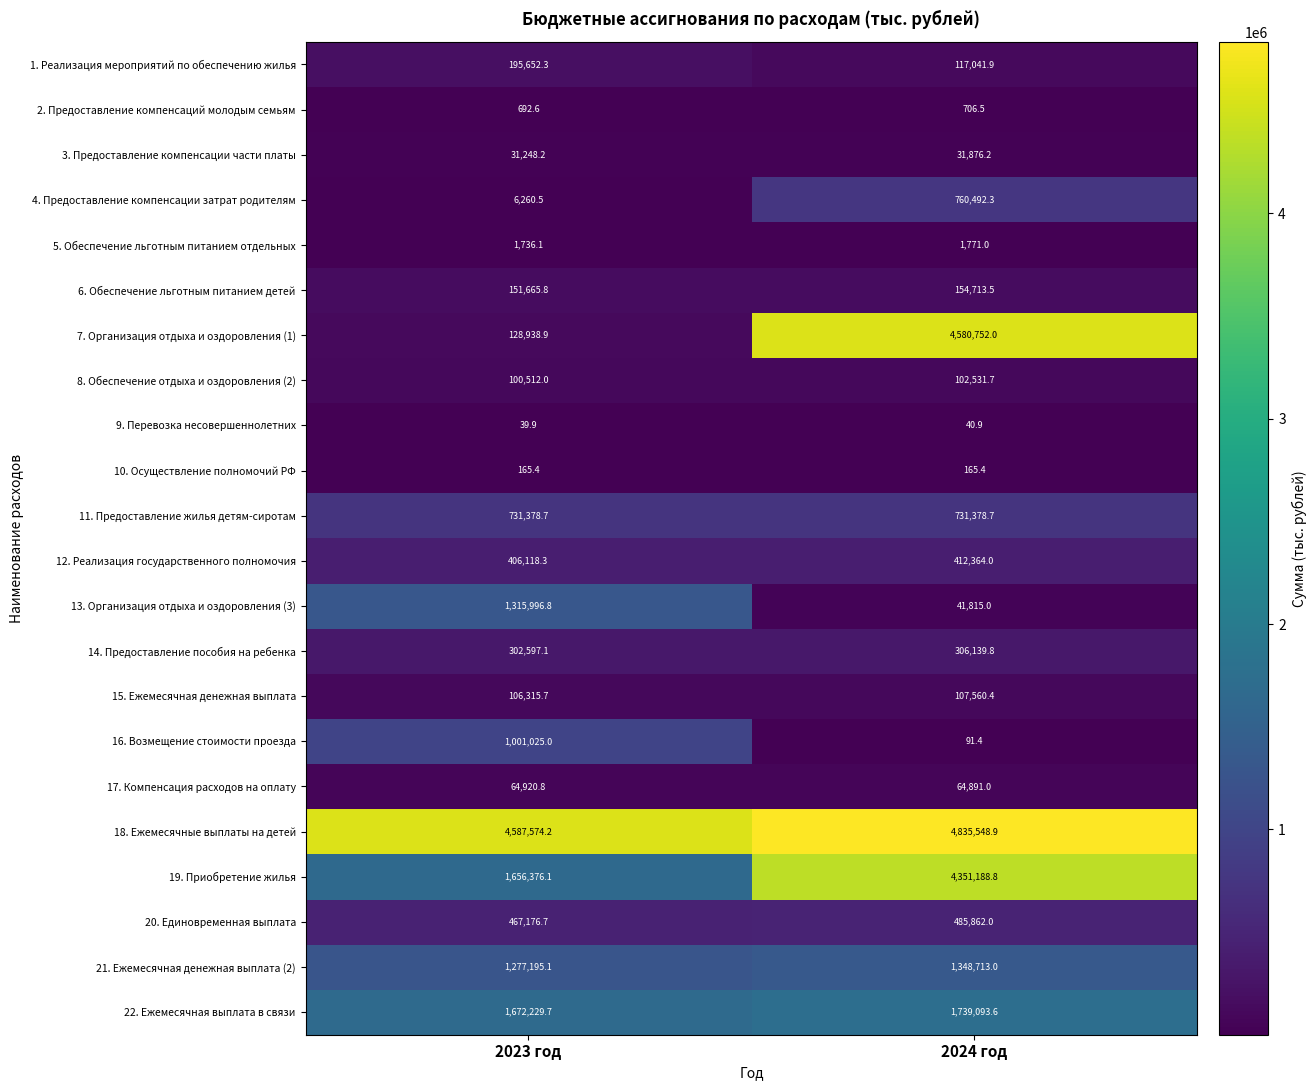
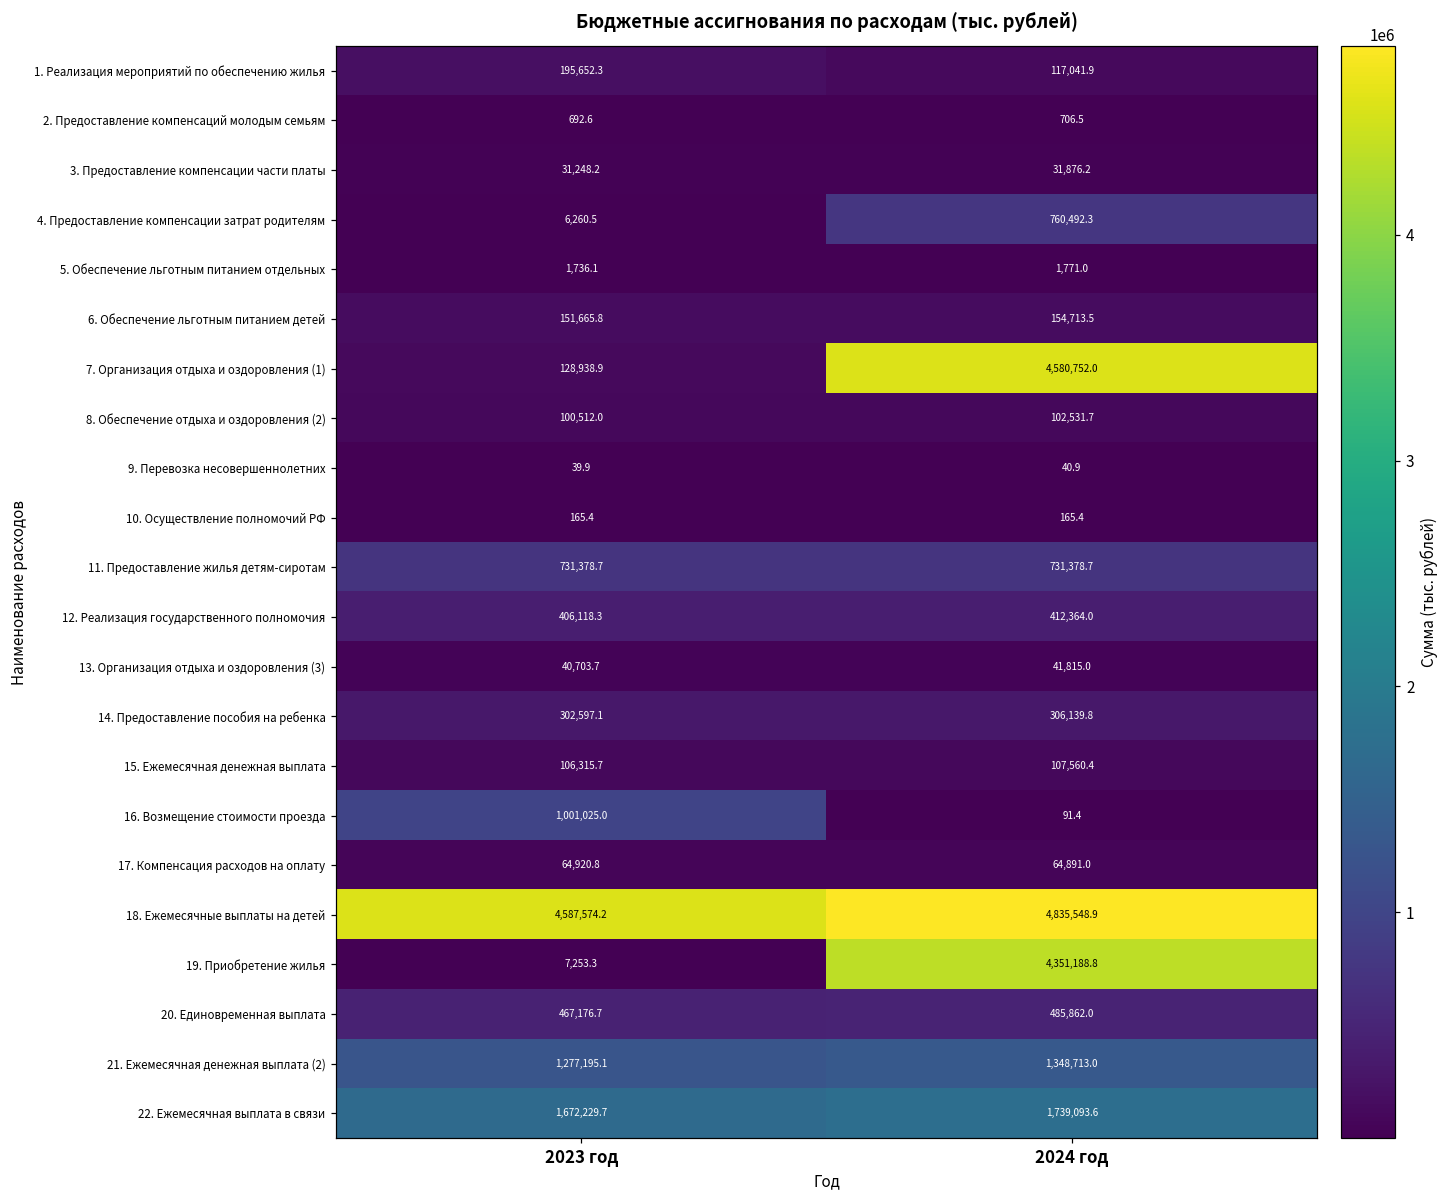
  {
    "1. Реализация мероприятий по обеспечению жилья": {
      "2023 год": "195,652.3",
      "2024 год": "117,041.9"
    },
    "2. Предоставление компенсаций молодым семьям": {
      "2023 год": "692.6",
      "2024 год": "706.5"
    },
    "3. Предоставление компенсации части платы": {
      "2023 год": "31,248.2",
      "2024 год": "31,876.2"
    },
    "4. Предоставление компенсации затрат родителям": {
      "2023 год": "6,260.5",
      "2024 год": "760,492.3"
    },
    "5. Обеспечение льготным питанием отдельных": {
      "2023 год": "1,736.1",
      "2024 год": "1,771.0"
    },
    "6. Обеспечение льготным питанием детей": {
      "2023 год": "151,665.8",
      "2024 год": "154,713.5"
    },
    "7. Организация отдыха и оздоровления (1)": {
      "2023 год": "128,938.9",
      "2024 год": "4,580,752.0"
    },
    "8. Обеспечение отдыха и оздоровления (2)": {
      "2023 год": "100,512.0",
      "2024 год": "102,531.7"
    },
    "9. Перевозка несовершеннолетних": {
      "2023 год": "39.9",
      "2024 год": "40.9"
    },
    "10. Осуществление полномочий РФ": {
      "2023 год": "165.4",
      "2024 год": "165.4"
    },
    "11. Предоставление жилья детям-сиротам": {
      "2023 год": "731,378.7",
      "2024 год": "731,378.7"
    },
    "12. Реализация государственного полномочия": {
      "2023 год": "406,118.3",
      "2024 год": "412,364.0"
    },
    "13. Организация отдыха и оздоровления (3)": {
-     "2023 год": "1,315,996.8",
+     "2023 год": "40,703.7",
      "2024 год": "41,815.0"
    },
    "14. Предоставление пособия на ребенка": {
      "2023 год": "302,597.1",
      "2024 год": "306,139.8"
    },
    "15. Ежемесячная денежная выплата": {
      "2023 год": "106,315.7",
      "2024 год": "107,560.4"
    },
    "16. Возмещение стоимости проезда": {
      "2023 год": "1,001,025.0",
      "2024 год": "91.4"
    },
    "17. Компенсация расходов на оплату": {
      "2023 год": "64,920.8",
      "2024 год": "64,891.0"
    },
    "18. Ежемесячные выплаты на детей": {
      "2023 год": "4,587,574.2",
      "2024 год": "4,835,548.9"
    },
    "19. Приобретение жилья": {
-     "2023 год": "1,656,376.1",
+     "2023 год": "7,253.3",
      "2024 год": "4,351,188.8"
    },
    "20. Единовременная выплата": {
      "2023 год": "467,176.7",
      "2024 год": "485,862.0"
    },
    "21. Ежемесячная денежная выплата (2)": {
      "2023 год": "1,277,195.1",
      "2024 год": "1,348,713.0"
    },
    "22. Ежемесячная выплата в связи": {
      "2023 год": "1,672,229.7",
      "2024 год": "1,739,093.6"
    }
  }
